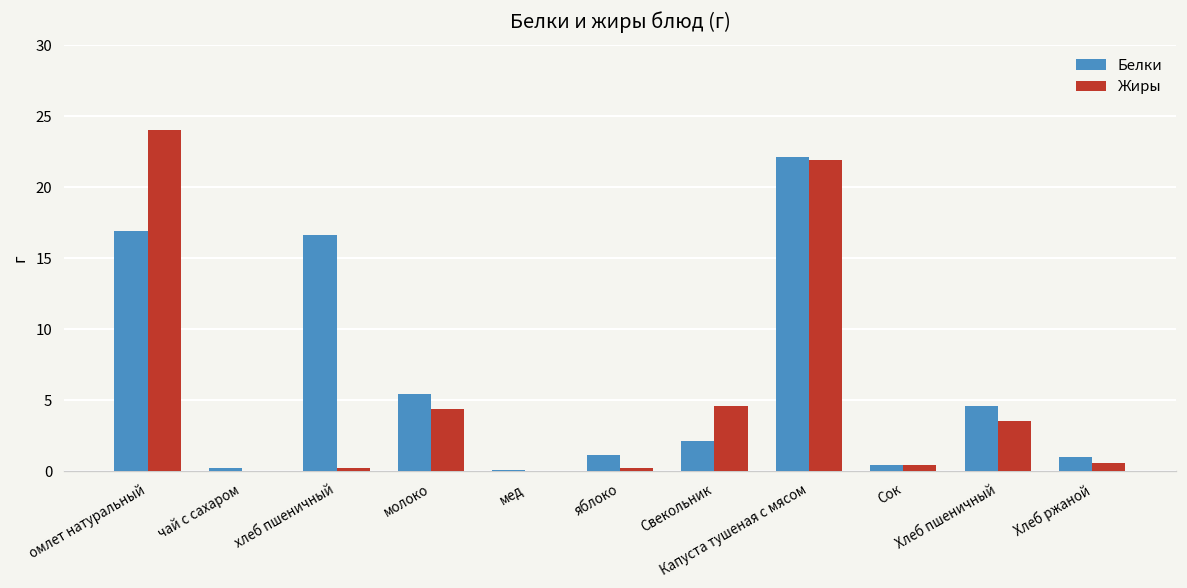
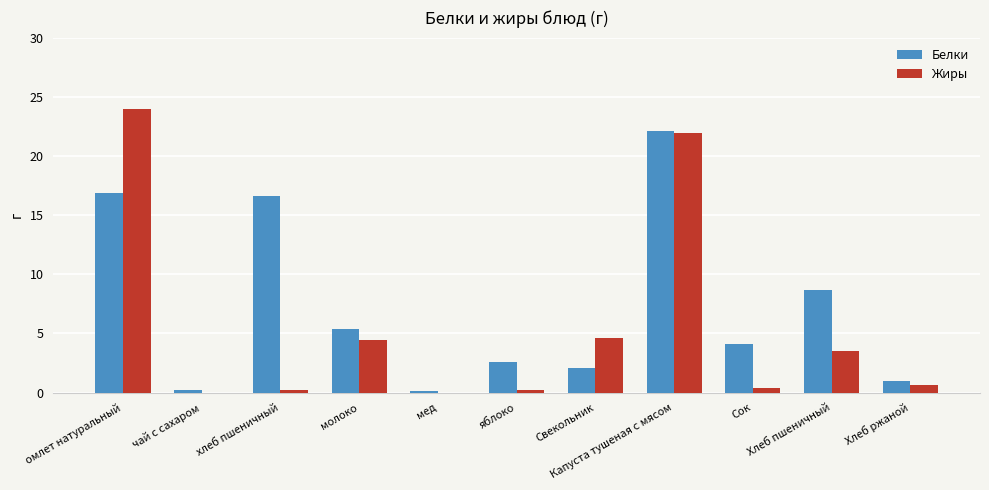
  {
    "Белки": {
      "омлет натуральный": 16.9,
      "хлеб пшеничный": 16.6,
      "молоко": 5.4,
-     "яблоко": 1.1,
+     "яблоко": 2.6,
      "Свекольник": 2.1,
      "Капуста тушеная с мясом": 22.1,
-     "Сок": 0.4,
-     "Хлеб пшеничный": 4.6,
+     "Сок": 4.1,
+     "Хлеб пшеничный": 8.7,
      "Хлеб ржаной": 1.0
    },
    "Жиры": {
      "омлет натуральный": 24.0,
      "чай с сахаром": 0.0,
      "молоко": 4.4,
      "мед": 0.0,
      "Свекольник": 4.6,
      "Капуста тушеная с мясом": 21.9,
      "Сок": 0.4,
      "Хлеб пшеничный": 3.5,
      "Хлеб ржаной": 0.6
    }
  }
